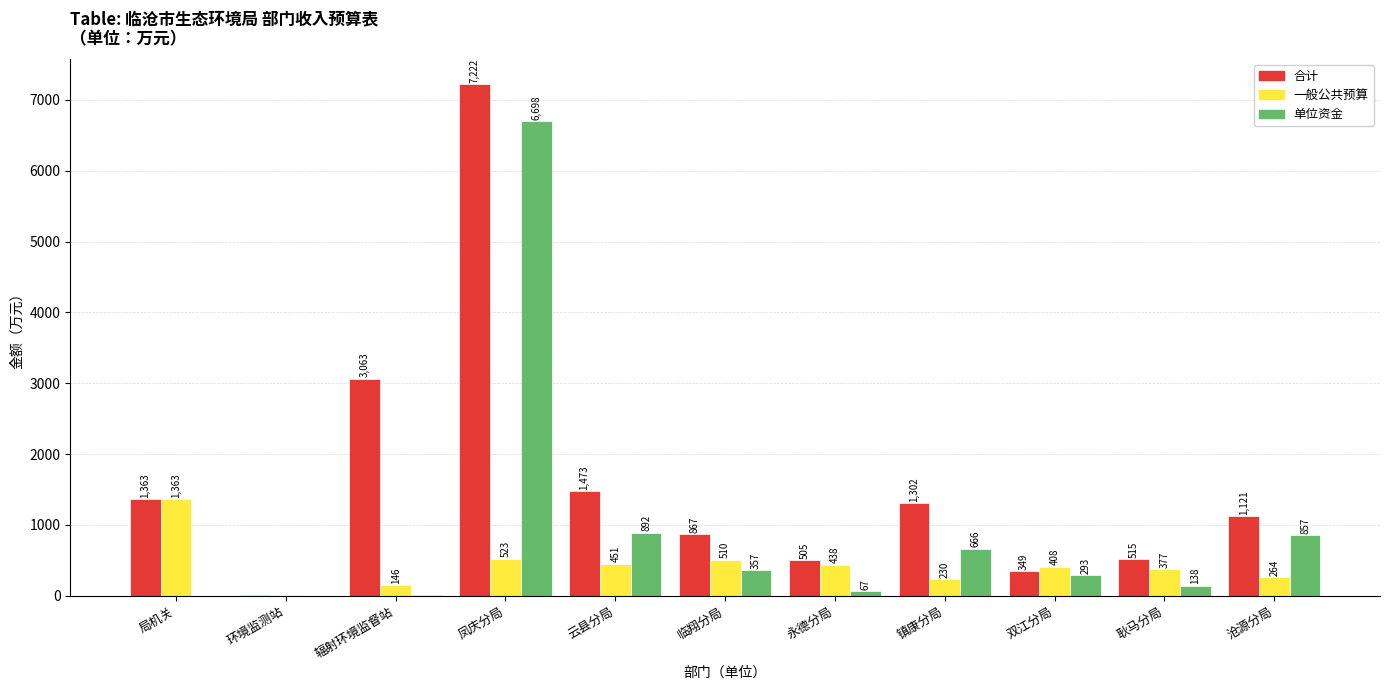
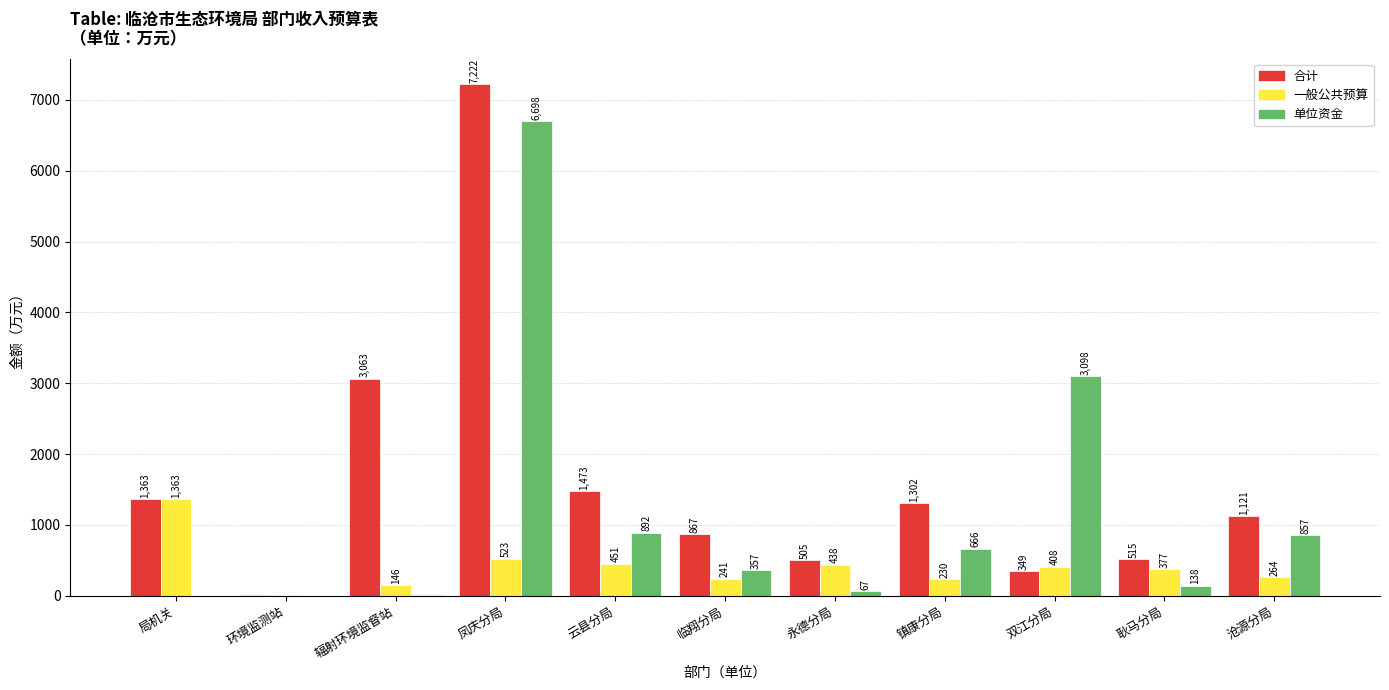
  {
    "合计": {
      "局机关": "1,363",
      "辐射环境监督站": "3,063",
      "凤庆分局": "7,222",
      "云县分局": "1,473",
      "临翔分局": "867",
      "永德分局": "505",
      "镇康分局": "1,302",
      "双江分局": "349",
      "耿马分局": "515",
      "沧源分局": "1,121"
    },
    "一般公共预算": {
      "局机关": "1,363",
      "辐射环境监督站": "146",
      "凤庆分局": "523",
      "云县分局": "451",
-     "临翔分局": "510",
+     "临翔分局": "241",
      "永德分局": "438",
      "镇康分局": "230",
      "双江分局": "408",
      "耿马分局": "377",
      "沧源分局": "264"
    },
    "单位资金": {
      "凤庆分局": "6,698",
      "云县分局": "892",
      "临翔分局": "357",
      "永德分局": "67",
      "镇康分局": "666",
-     "双江分局": "293",
+     "双江分局": "3,098",
      "耿马分局": "138",
      "沧源分局": "857"
    }
  }
